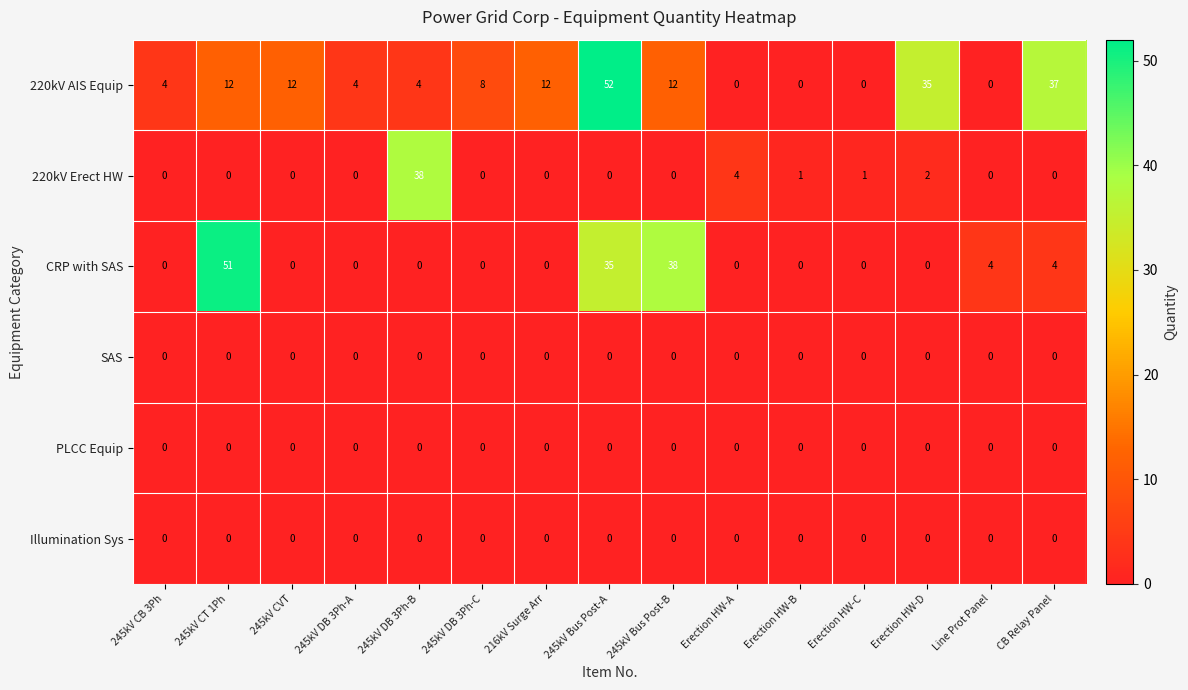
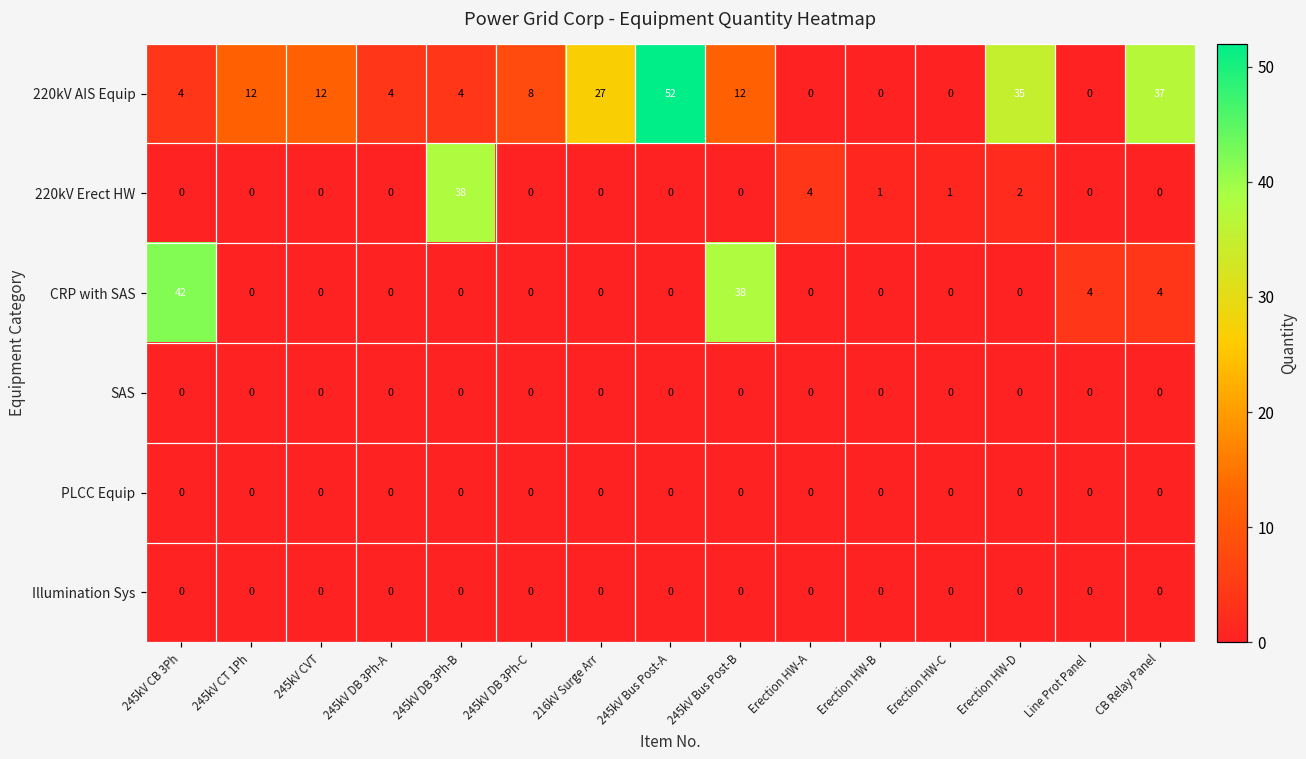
  {
    "220kV AIS Equip": {
      "245kV CB 3Ph": 4,
      "245kV CT 1Ph": 12,
      "245kV CVT": 12,
      "245kV DB 3Ph-A": 4,
      "245kV DB 3Ph-B": 4,
      "245kV DB 3Ph-C": 8,
-     "216kV Surge Arr": 12,
+     "216kV Surge Arr": 27,
      "245kV Bus Post-A": 52,
      "245kV Bus Post-B": 12,
      "Erection HW-A": 0,
      "Erection HW-B": 0,
      "Erection HW-C": 0,
      "Erection HW-D": 35,
      "Line Prot Panel": 0,
      "CB Relay Panel": 37
    },
    "220kV Erect HW": {
      "245kV CB 3Ph": 0,
      "245kV CT 1Ph": 0,
      "245kV CVT": 0,
      "245kV DB 3Ph-A": 0,
      "245kV DB 3Ph-B": 38,
      "245kV DB 3Ph-C": 0,
      "216kV Surge Arr": 0,
      "245kV Bus Post-A": 0,
      "245kV Bus Post-B": 0,
      "Erection HW-A": 4,
      "Erection HW-B": 1,
      "Erection HW-C": 1,
      "Erection HW-D": 2,
      "Line Prot Panel": 0,
      "CB Relay Panel": 0
    },
    "CRP with SAS": {
-     "245kV CB 3Ph": 0,
-     "245kV CT 1Ph": 51,
+     "245kV CB 3Ph": 42,
+     "245kV CT 1Ph": 0,
      "245kV CVT": 0,
      "245kV DB 3Ph-A": 0,
      "245kV DB 3Ph-B": 0,
      "245kV DB 3Ph-C": 0,
      "216kV Surge Arr": 0,
-     "245kV Bus Post-A": 35,
+     "245kV Bus Post-A": 0,
      "245kV Bus Post-B": 38,
      "Erection HW-A": 0,
      "Erection HW-B": 0,
      "Erection HW-C": 0,
      "Erection HW-D": 0,
      "Line Prot Panel": 4,
      "CB Relay Panel": 4
    },
    "SAS": {
      "245kV CB 3Ph": 0,
      "245kV CT 1Ph": 0,
      "245kV CVT": 0,
      "245kV DB 3Ph-A": 0,
      "245kV DB 3Ph-B": 0,
      "245kV DB 3Ph-C": 0,
      "216kV Surge Arr": 0,
      "245kV Bus Post-A": 0,
      "245kV Bus Post-B": 0,
      "Erection HW-A": 0,
      "Erection HW-B": 0,
      "Erection HW-C": 0,
      "Erection HW-D": 0,
      "Line Prot Panel": 0,
      "CB Relay Panel": 0
    },
    "PLCC Equip": {
      "245kV CB 3Ph": 0,
      "245kV CT 1Ph": 0,
      "245kV CVT": 0,
      "245kV DB 3Ph-A": 0,
      "245kV DB 3Ph-B": 0,
      "245kV DB 3Ph-C": 0,
      "216kV Surge Arr": 0,
      "245kV Bus Post-A": 0,
      "245kV Bus Post-B": 0,
      "Erection HW-A": 0,
      "Erection HW-B": 0,
      "Erection HW-C": 0,
      "Erection HW-D": 0,
      "Line Prot Panel": 0,
      "CB Relay Panel": 0
    },
    "Illumination Sys": {
      "245kV CB 3Ph": 0,
      "245kV CT 1Ph": 0,
      "245kV CVT": 0,
      "245kV DB 3Ph-A": 0,
      "245kV DB 3Ph-B": 0,
      "245kV DB 3Ph-C": 0,
      "216kV Surge Arr": 0,
      "245kV Bus Post-A": 0,
      "245kV Bus Post-B": 0,
      "Erection HW-A": 0,
      "Erection HW-B": 0,
      "Erection HW-C": 0,
      "Erection HW-D": 0,
      "Line Prot Panel": 0,
      "CB Relay Panel": 0
    }
  }
